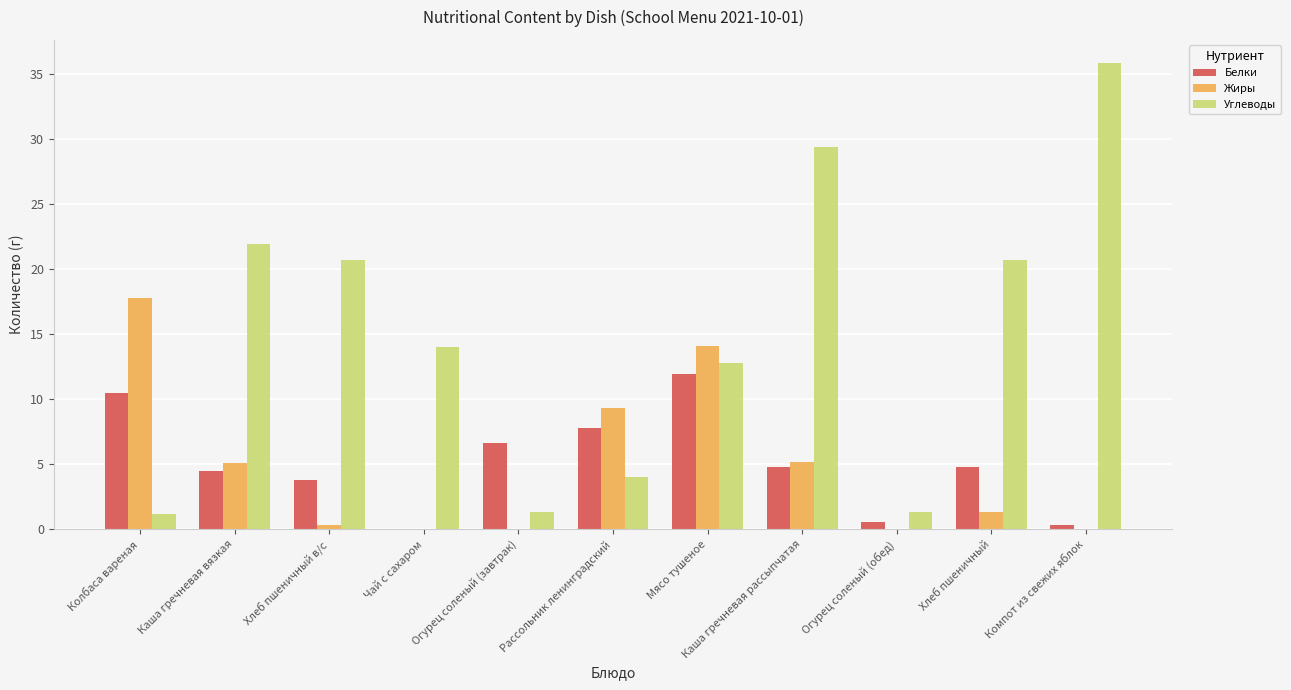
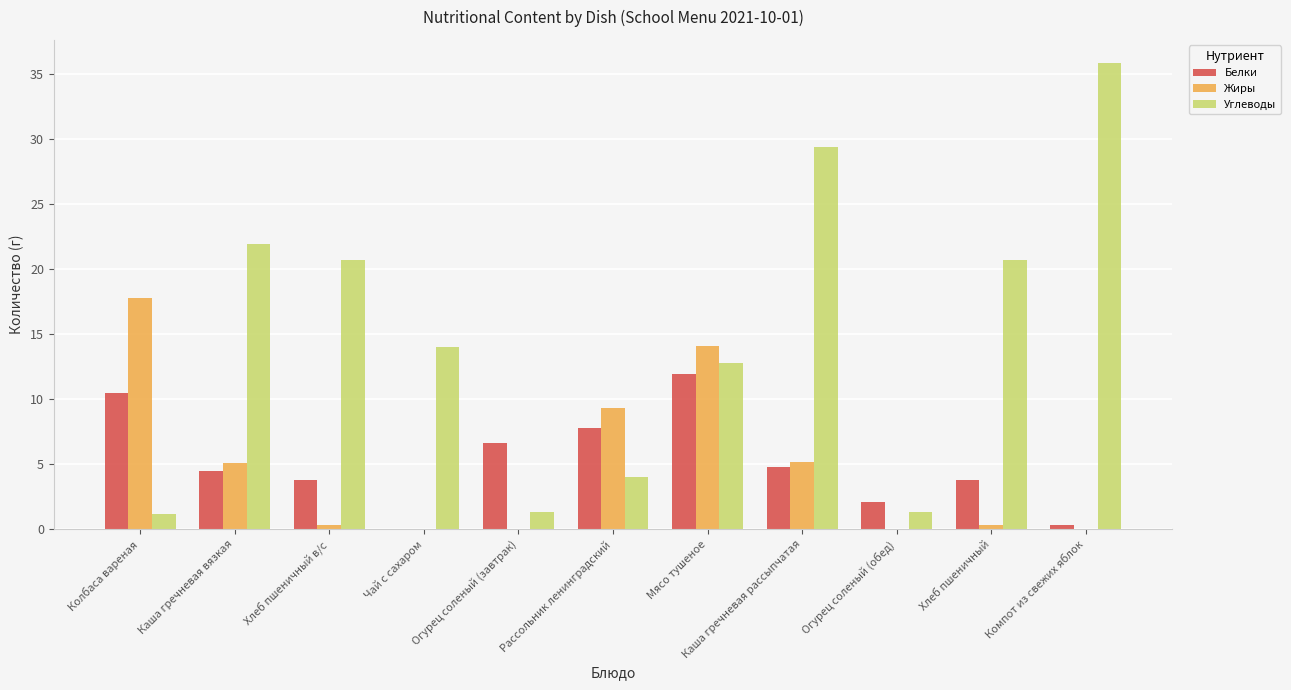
  {
    "Белки": {
      "Колбаса вареная": 10.5,
      "Каша гречневая вязкая": 4.5,
      "Хлеб пшеничный в/с": 3.8,
      "Чай с сахаром": 0.0,
      "Огурец соленый (завтрак)": 6.6,
      "Рассольник ленинградский": 7.8,
      "Мясо тушеное": 11.9,
      "Каша гречневая рассыпчатая": 4.8,
-     "Огурец соленый (обед)": 0.6,
-     "Хлеб пшеничный": 4.8,
+     "Огурец соленый (обед)": 2.1,
+     "Хлеб пшеничный": 3.8,
      "Компот из свежих яблок": 0.3
    },
    "Жиры": {
      "Колбаса вареная": 17.8,
      "Каша гречневая вязкая": 5.1,
      "Хлеб пшеничный в/с": 0.3,
      "Чай с сахаром": 0.0,
      "Огурец соленый (завтрак)": 0.0,
      "Рассольник ленинградский": 9.3,
      "Мясо тушеное": 14.1,
      "Каша гречневая рассыпчатая": 5.2,
      "Огурец соленый (обед)": 0.0,
-     "Хлеб пшеничный": 1.3,
+     "Хлеб пшеничный": 0.3,
      "Компот из свежих яблок": 0.0
    },
    "Углеводы": {
      "Колбаса вареная": 1.2,
      "Каша гречневая вязкая": 21.9,
      "Хлеб пшеничный в/с": 20.7,
      "Чай с сахаром": 14.0,
      "Огурец соленый (завтрак)": 1.3,
      "Рассольник ленинградский": 4.0,
      "Мясо тушеное": 12.8,
      "Каша гречневая рассыпчатая": 29.4,
      "Огурец соленый (обед)": 1.3,
      "Хлеб пшеничный": 20.7,
      "Компот из свежих яблок": 35.8
    }
  }
